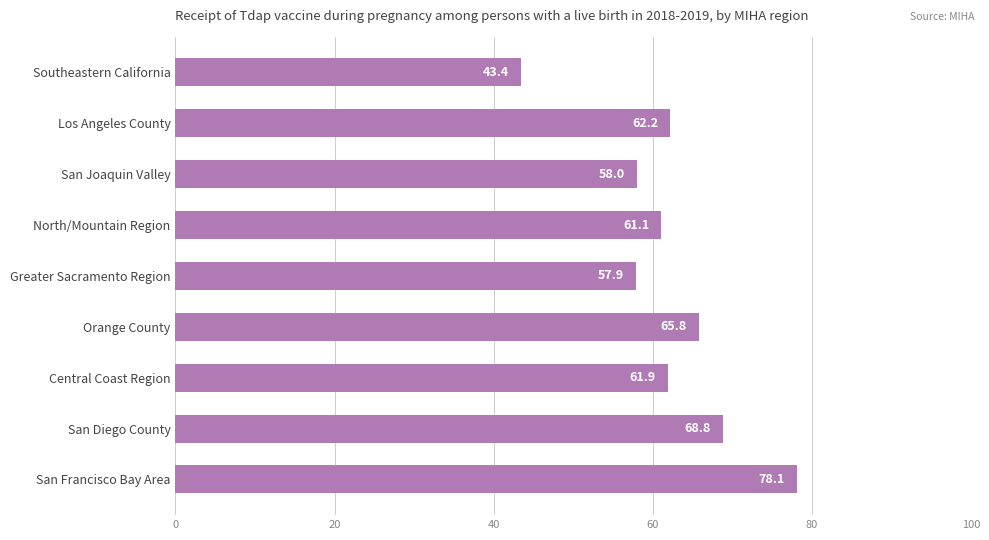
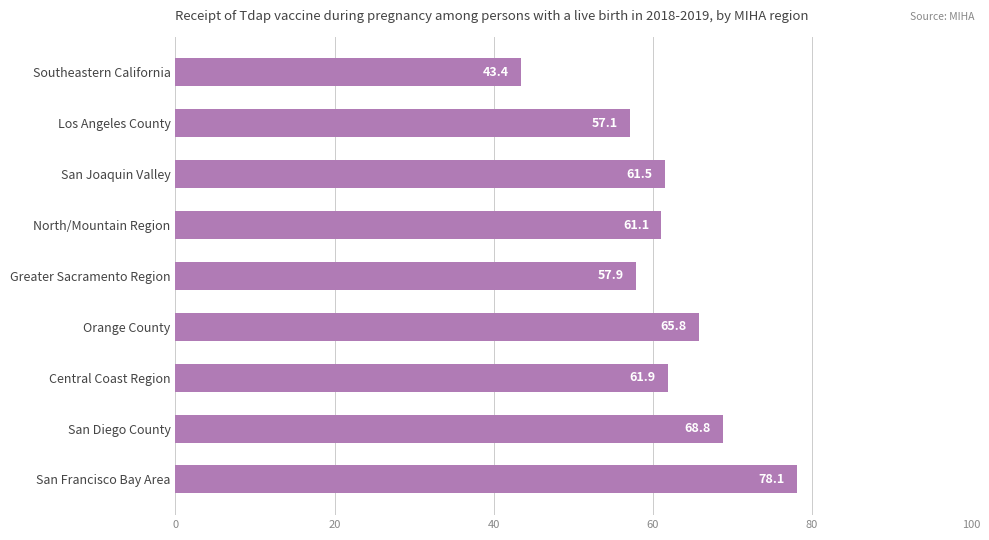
  {
    "Southeastern California": 43.4,
-   "Los Angeles County": 62.2,
-   "San Joaquin Valley": 58.0,
+   "Los Angeles County": 57.1,
+   "San Joaquin Valley": 61.5,
    "North/Mountain Region": 61.1,
    "Greater Sacramento Region": 57.9,
    "Orange County": 65.8,
    "Central Coast Region": 61.9,
    "San Diego County": 68.8,
    "San Francisco Bay Area": 78.1
  }
